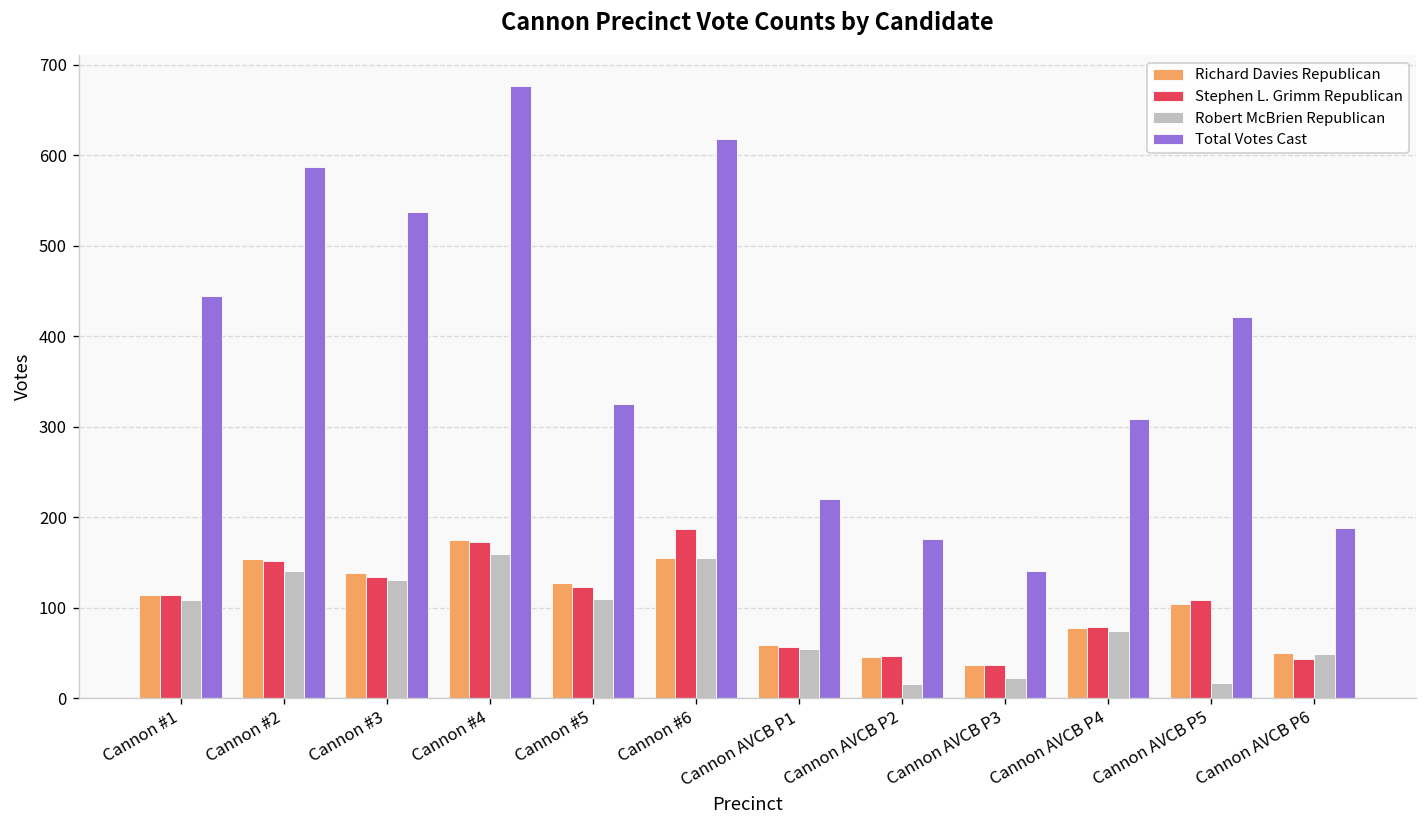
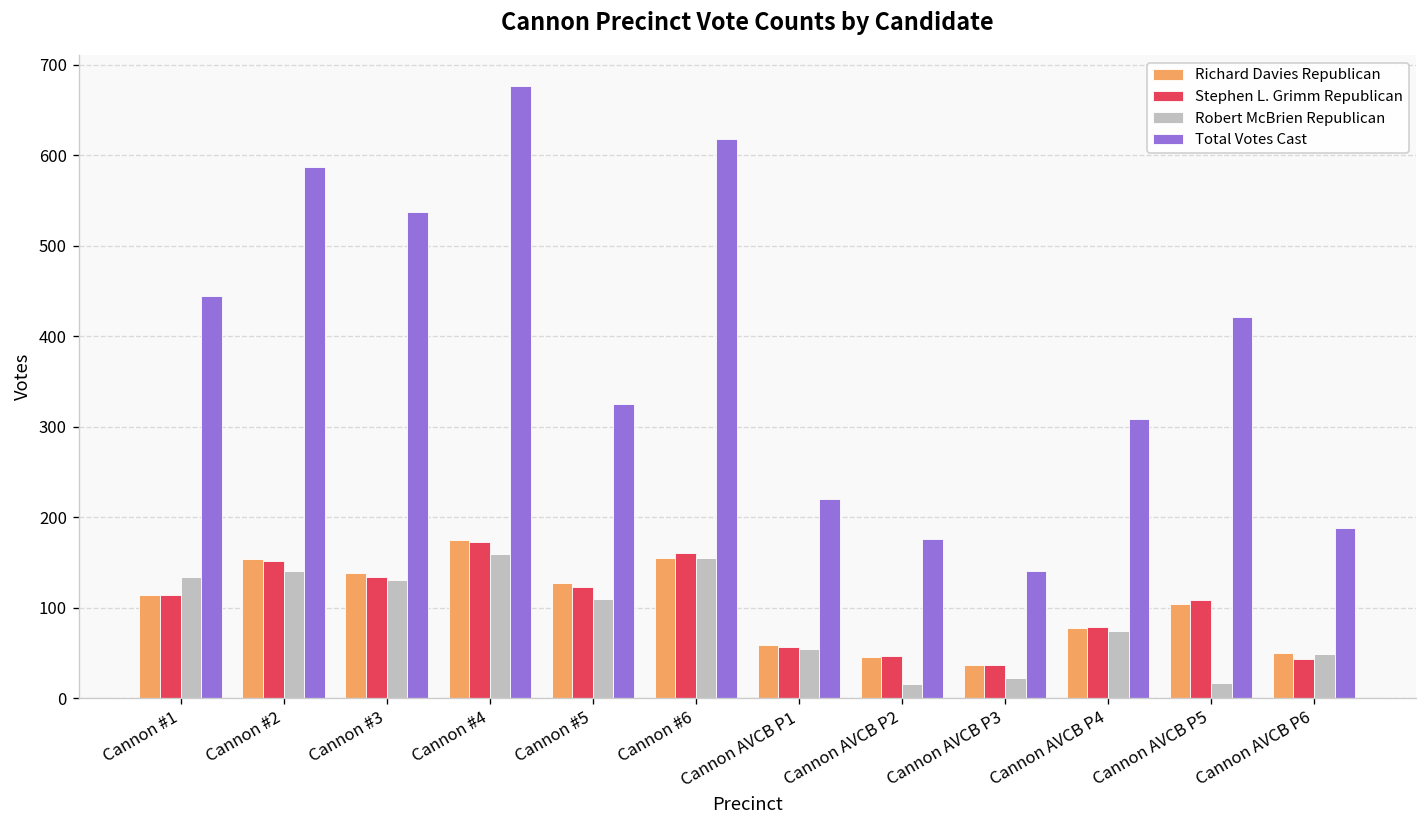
  {
    "Richard Davies Republican": {
      "Cannon #1": 110,
      "Cannon #2": 150,
      "Cannon #3": 140,
      "Cannon #4": 180,
      "Cannon #5": 130,
      "Cannon #6": 160,
      "Cannon AVCB P1": 60,
      "Cannon AVCB P2": 50,
      "Cannon AVCB P3": 40,
      "Cannon AVCB P4": 80,
      "Cannon AVCB P5": 100,
      "Cannon AVCB P6": 50
    },
    "Stephen L. Grimm Republican": {
      "Cannon #1": 110,
      "Cannon #2": 150,
      "Cannon #3": 130,
      "Cannon #4": 170,
      "Cannon #5": 120,
-     "Cannon #6": 190,
+     "Cannon #6": 160,
      "Cannon AVCB P1": 60,
      "Cannon AVCB P2": 50,
      "Cannon AVCB P3": 40,
      "Cannon AVCB P4": 80,
      "Cannon AVCB P5": 110,
      "Cannon AVCB P6": 40
    },
    "Robert McBrien Republican": {
-     "Cannon #1": 110,
+     "Cannon #1": 130,
      "Cannon #2": 140,
      "Cannon #3": 130,
      "Cannon #4": 160,
      "Cannon #5": 110,
      "Cannon #6": 160,
      "Cannon AVCB P1": 50,
      "Cannon AVCB P2": 20,
      "Cannon AVCB P3": 20,
      "Cannon AVCB P4": 70,
      "Cannon AVCB P5": 20,
      "Cannon AVCB P6": 50
    },
    "Total Votes Cast": {
      "Cannon #1": 440,
      "Cannon #2": 590,
      "Cannon #3": 540,
      "Cannon #4": 680,
      "Cannon #5": 330,
      "Cannon #6": 620,
      "Cannon AVCB P1": 220,
      "Cannon AVCB P2": 180,
      "Cannon AVCB P3": 140,
      "Cannon AVCB P4": 310,
      "Cannon AVCB P5": 420,
      "Cannon AVCB P6": 190
    }
  }
